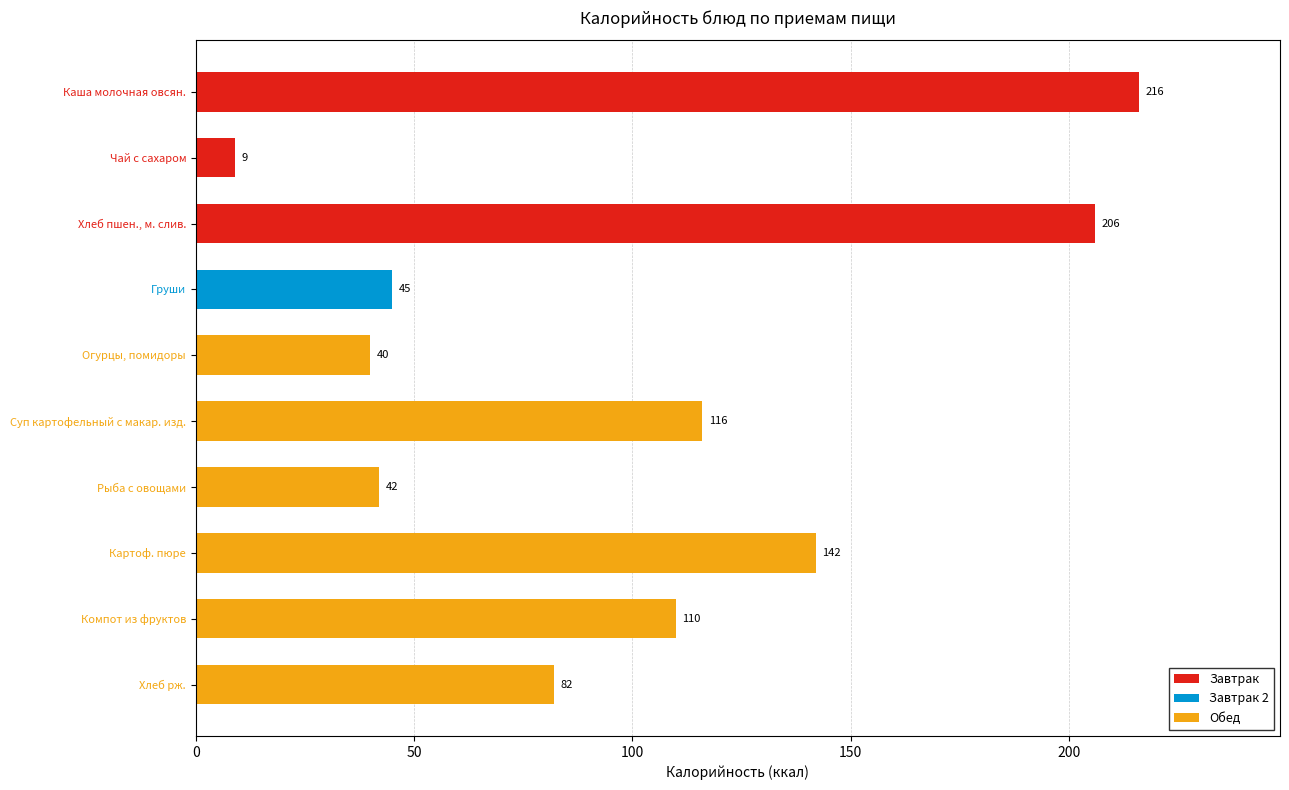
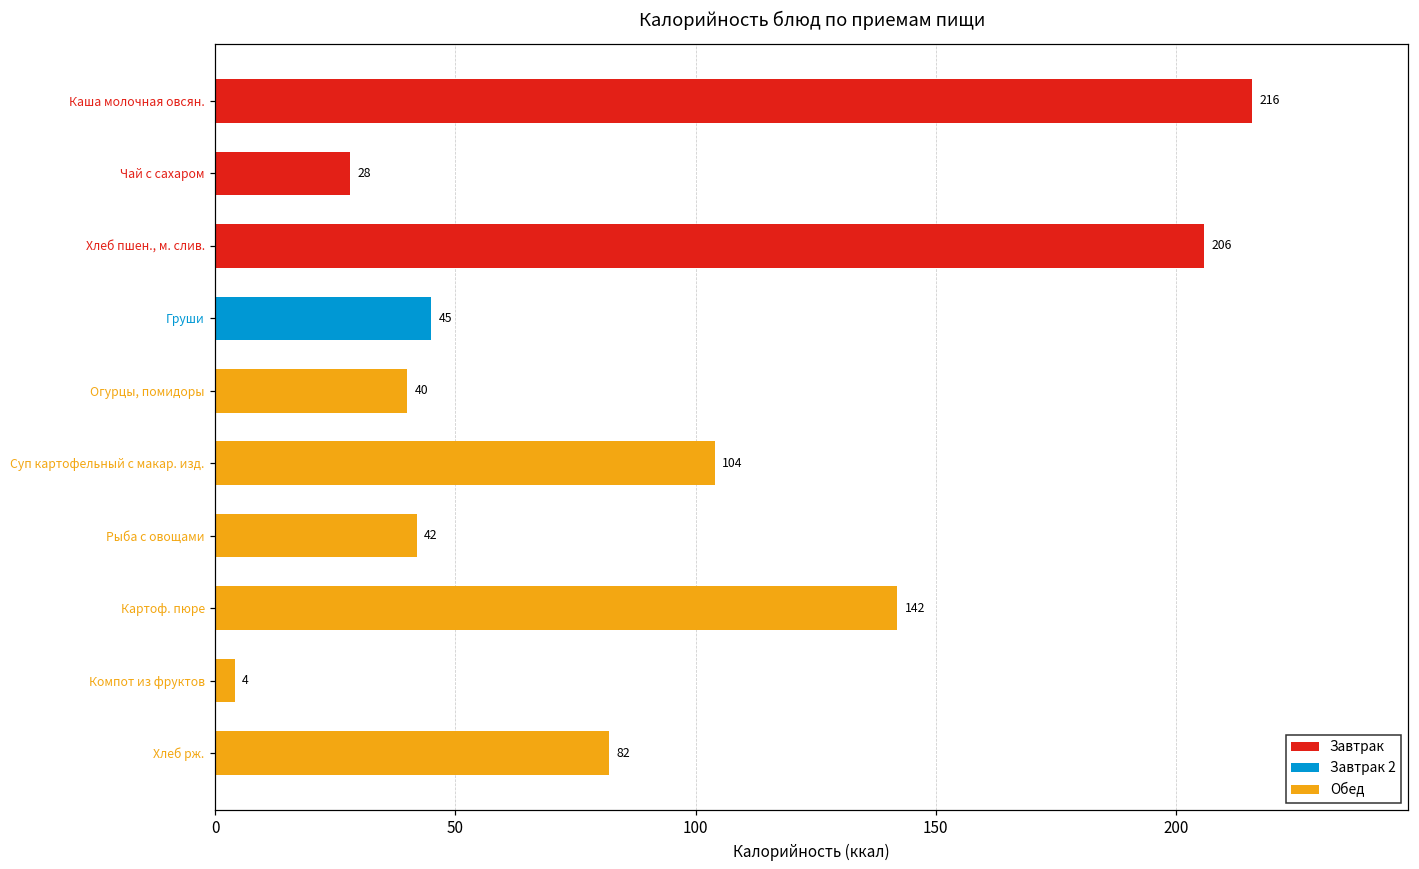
  {
    "Каша молочная овсян.": 216,
-   "Чай с сахаром": 9,
+   "Чай с сахаром": 28,
    "Хлеб пшен., м. слив.": 206,
    "Груши": 45,
    "Огурцы, помидоры": 40,
-   "Суп картофельный с макар. изд.": 116,
+   "Суп картофельный с макар. изд.": 104,
    "Рыба с овощами": 42,
    "Картоф. пюре": 142,
-   "Компот из фруктов": 110,
+   "Компот из фруктов": 4,
    "Хлеб рж.": 82
  }
